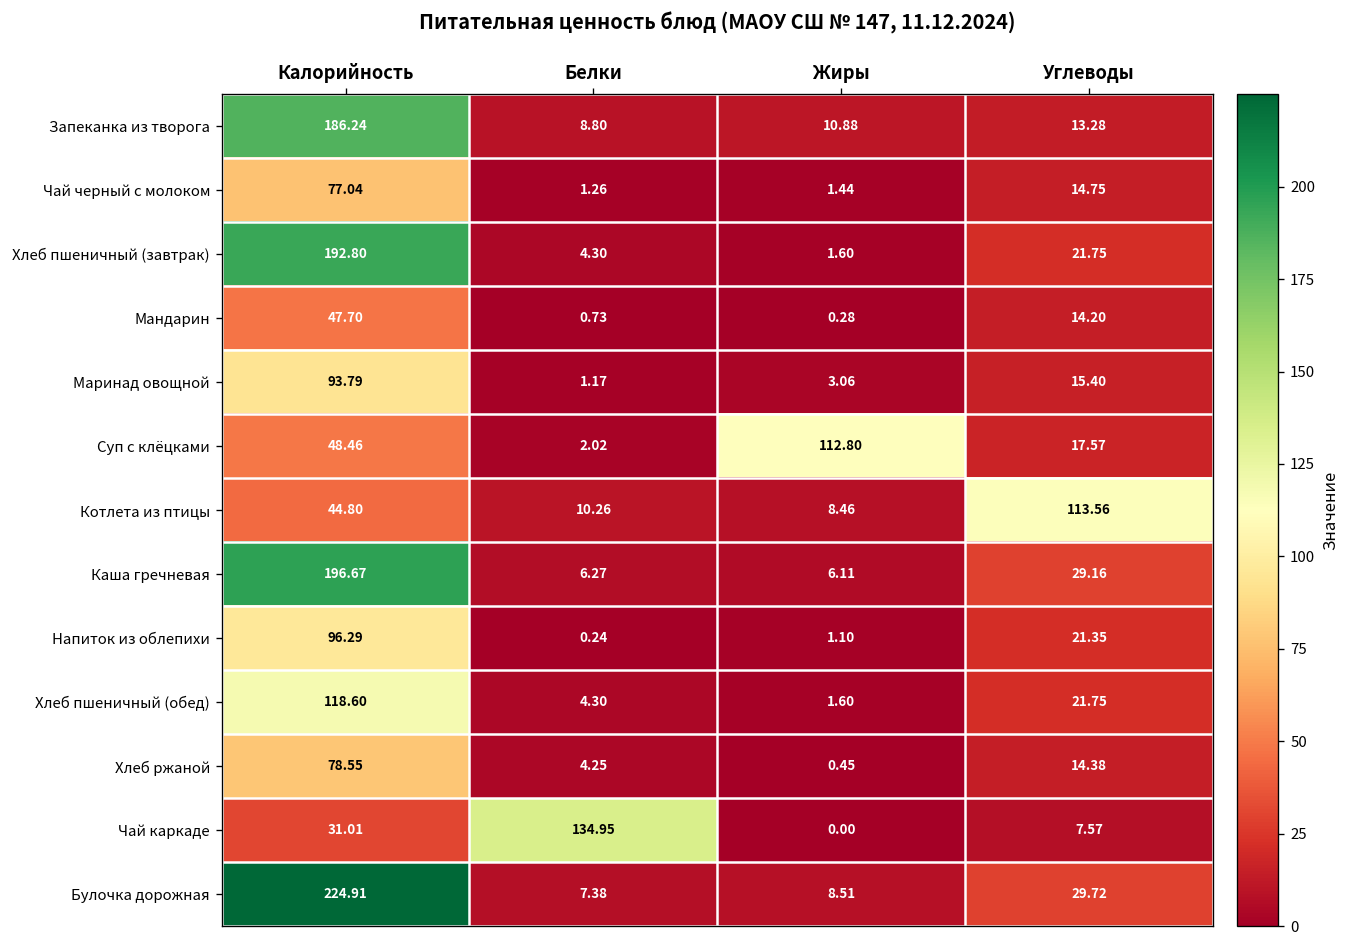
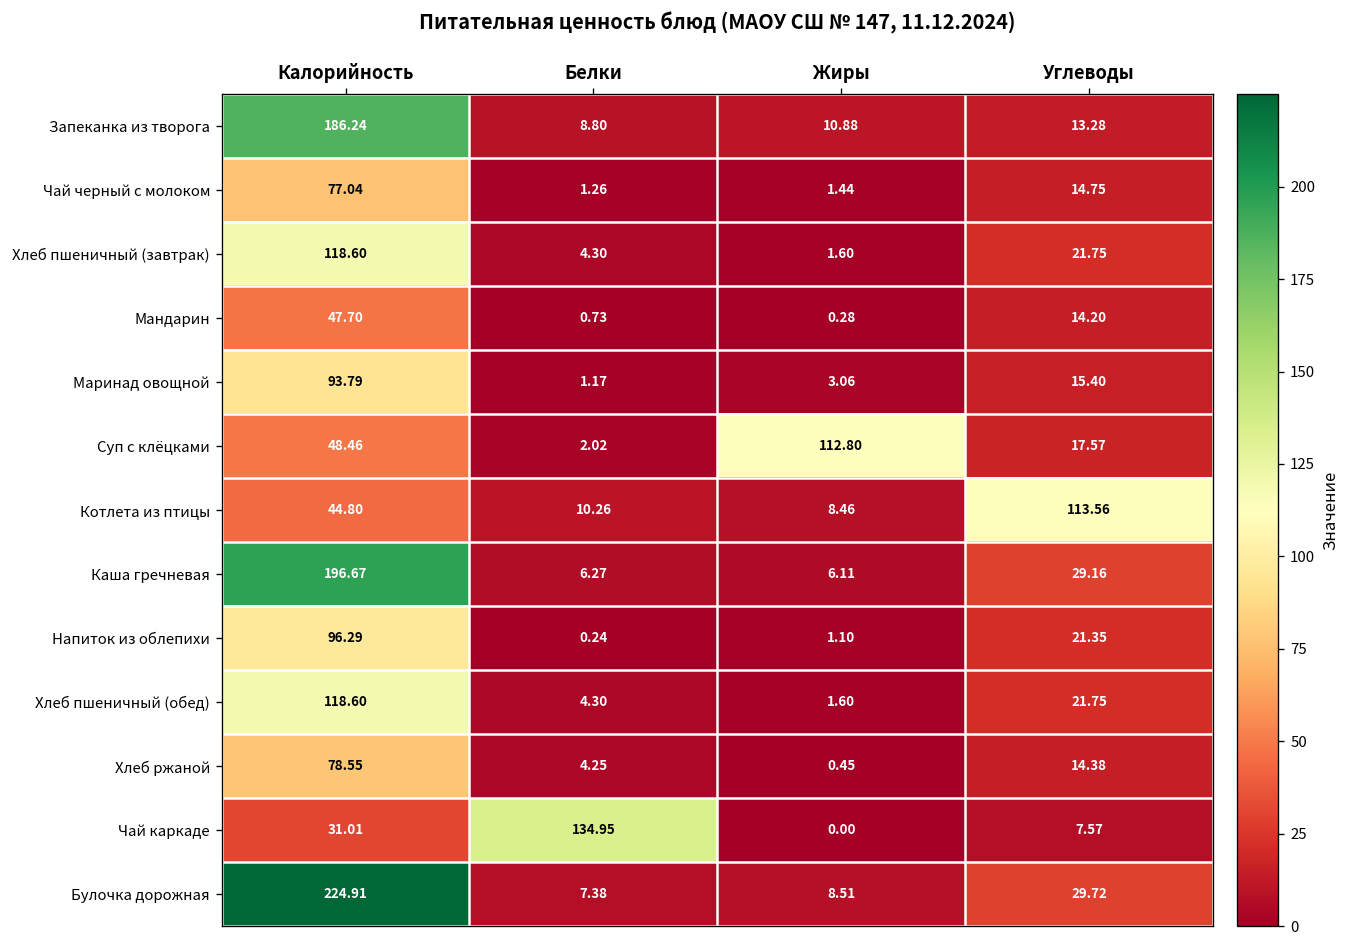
  {
    "Запеканка из творога": {
      "Калорийность": 186.24,
      "Белки": 8.80,
      "Жиры": 10.88,
      "Углеводы": 13.28
    },
    "Чай черный с молоком": {
      "Калорийность": 77.04,
      "Белки": 1.26,
      "Жиры": 1.44,
      "Углеводы": 14.75
    },
    "Хлеб пшеничный (завтрак)": {
-     "Калорийность": 192.80,
+     "Калорийность": 118.60,
      "Белки": 4.30,
      "Жиры": 1.60,
      "Углеводы": 21.75
    },
    "Мандарин": {
      "Калорийность": 47.70,
      "Белки": 0.73,
      "Жиры": 0.28,
      "Углеводы": 14.20
    },
    "Маринад овощной": {
      "Калорийность": 93.79,
      "Белки": 1.17,
      "Жиры": 3.06,
      "Углеводы": 15.40
    },
    "Суп с клёцками": {
      "Калорийность": 48.46,
      "Белки": 2.02,
      "Жиры": 112.80,
      "Углеводы": 17.57
    },
    "Котлета из птицы": {
      "Калорийность": 44.80,
      "Белки": 10.26,
      "Жиры": 8.46,
      "Углеводы": 113.56
    },
    "Каша гречневая": {
      "Калорийность": 196.67,
      "Белки": 6.27,
      "Жиры": 6.11,
      "Углеводы": 29.16
    },
    "Напиток из облепихи": {
      "Калорийность": 96.29,
      "Белки": 0.24,
      "Жиры": 1.10,
      "Углеводы": 21.35
    },
    "Хлеб пшеничный (обед)": {
      "Калорийность": 118.60,
      "Белки": 4.30,
      "Жиры": 1.60,
      "Углеводы": 21.75
    },
    "Хлеб ржаной": {
      "Калорийность": 78.55,
      "Белки": 4.25,
      "Жиры": 0.45,
      "Углеводы": 14.38
    },
    "Чай каркаде": {
      "Калорийность": 31.01,
      "Белки": 134.95,
      "Жиры": 0.00,
      "Углеводы": 7.57
    },
    "Булочка дорожная": {
      "Калорийность": 224.91,
      "Белки": 7.38,
      "Жиры": 8.51,
      "Углеводы": 29.72
    }
  }
